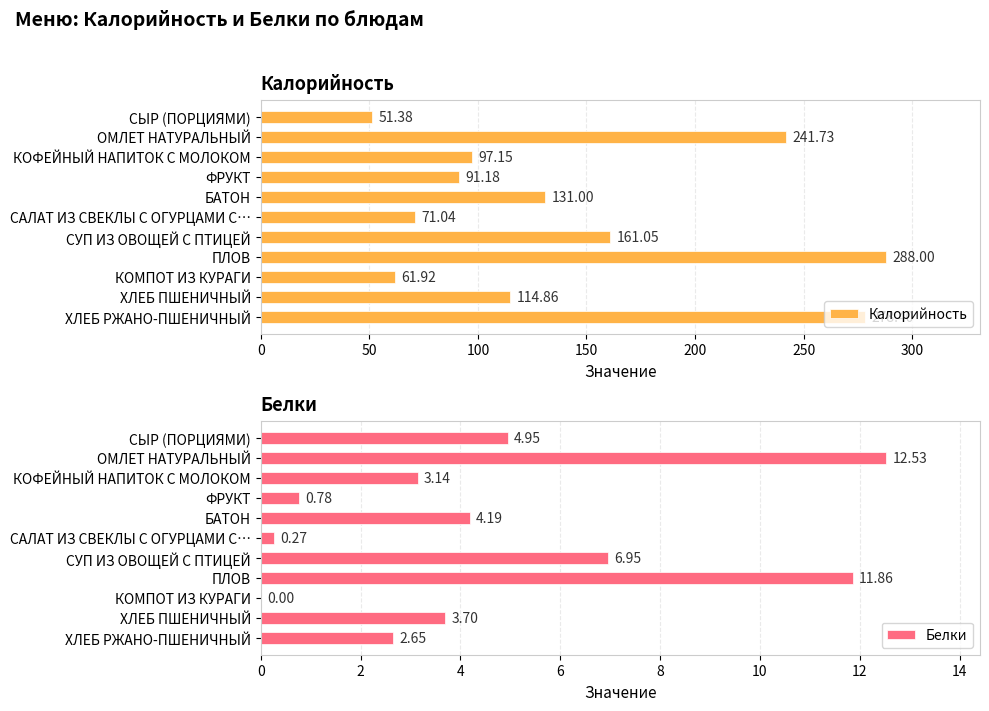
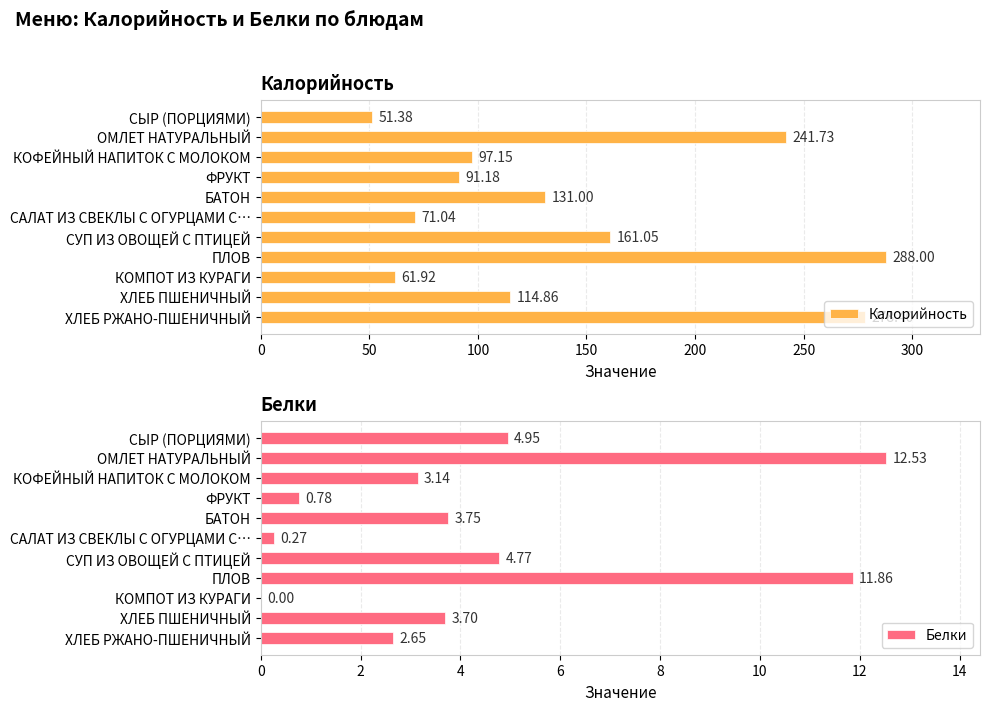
  {
    "Калорийность": {
      "СЫР (ПОРЦИЯМИ)": 51.38,
      "ОМЛЕТ НАТУРАЛЬНЫЙ": 241.73,
      "КОФЕЙНЫЙ НАПИТОК С МОЛОКОМ": 97.15,
      "ФРУКТ": 91.18,
      "БАТОН": 131.00,
      "САЛАТ ИЗ СВЕКЛЫ С ОГУРЦАМИ С…": 71.04,
      "СУП ИЗ ОВОЩЕЙ С ПТИЦЕЙ": 161.05,
      "ПЛОВ": 288.00,
      "КОМПОТ ИЗ КУРАГИ": 61.92,
      "ХЛЕБ ПШЕНИЧНЫЙ": 114.86
    },
    "Белки": {
      "СЫР (ПОРЦИЯМИ)": 4.95,
      "ОМЛЕТ НАТУРАЛЬНЫЙ": 12.53,
      "КОФЕЙНЫЙ НАПИТОК С МОЛОКОМ": 3.14,
      "ФРУКТ": 0.78,
-     "БАТОН": 4.19,
+     "БАТОН": 3.75,
      "САЛАТ ИЗ СВЕКЛЫ С ОГУРЦАМИ С…": 0.27,
-     "СУП ИЗ ОВОЩЕЙ С ПТИЦЕЙ": 6.95,
+     "СУП ИЗ ОВОЩЕЙ С ПТИЦЕЙ": 4.77,
      "ПЛОВ": 11.86,
      "КОМПОТ ИЗ КУРАГИ": 0.00,
      "ХЛЕБ ПШЕНИЧНЫЙ": 3.70,
      "ХЛЕБ РЖАНО-ПШЕНИЧНЫЙ": 2.65
    }
  }
